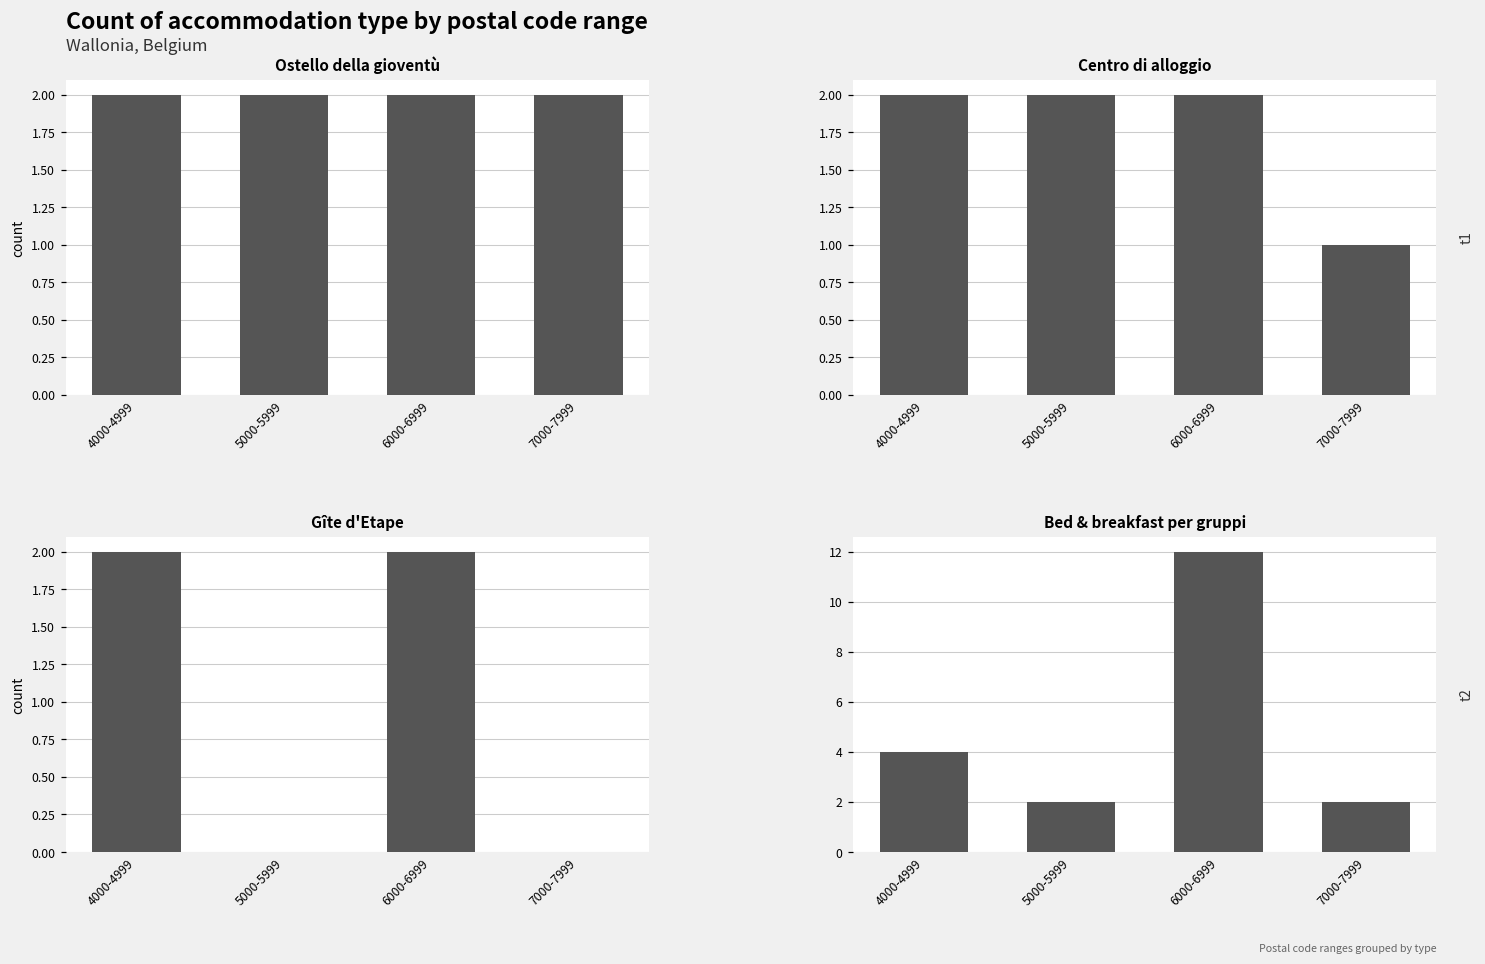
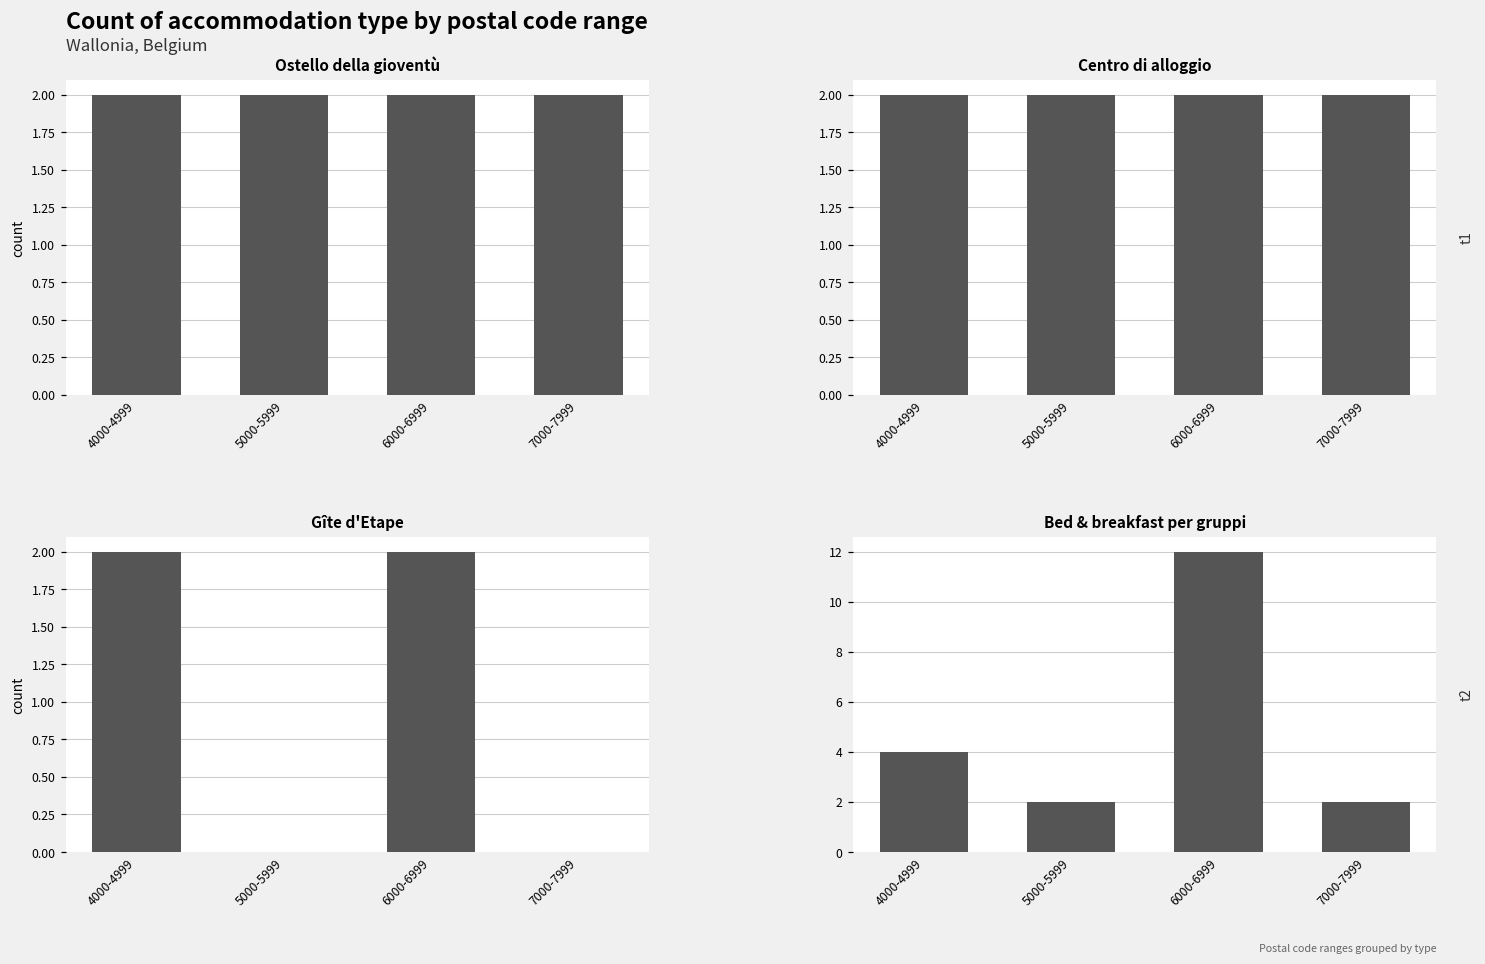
  {
    "Ostello della gioventù": {
      "4000-4999": 2.00,
      "5000-5999": 2.00,
      "6000-6999": 2.00,
      "7000-7999": 2.00
    },
    "Centro di alloggio": {
      "4000-4999": 2,
      "5000-5999": 2,
      "6000-6999": 2,
-     "7000-7999": 1
+     "7000-7999": 2
    },
    "Gîte d'Etape": {
      "4000-4999": 2.00,
      "5000-5999": 0.00,
      "6000-6999": 2.00,
      "7000-7999": 0.00
    },
    "Bed & breakfast per gruppi": {
      "4000-4999": 4.0,
      "5000-5999": 2.0,
      "6000-6999": 12.0,
      "7000-7999": 2.0
    }
  }
